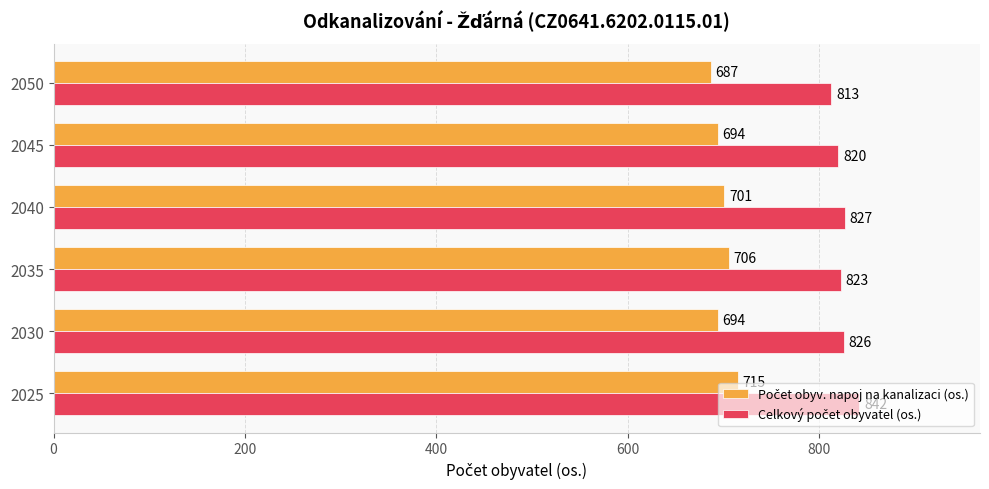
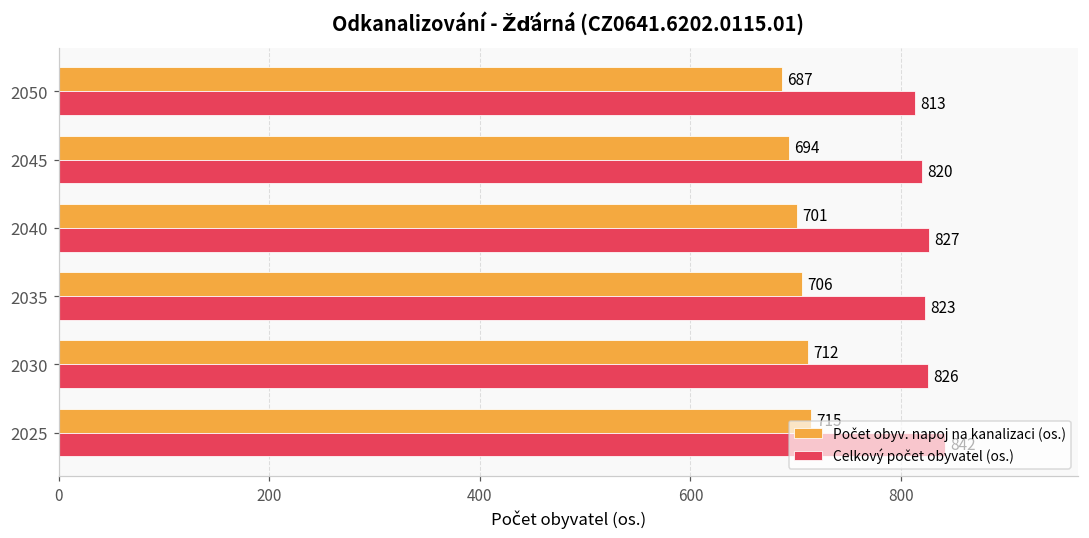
  {
    "Počet obyv. napoj na kanalizaci (os.)": {
      "2050": 687,
      "2045": 694,
      "2040": 701,
      "2035": 706,
-     "2030": 694
+     "2030": 712
    },
    "Celkový počet obyvatel (os.)": {
      "2050": 813,
      "2045": 820,
      "2040": 827,
      "2035": 823,
      "2030": 826
    }
  }
